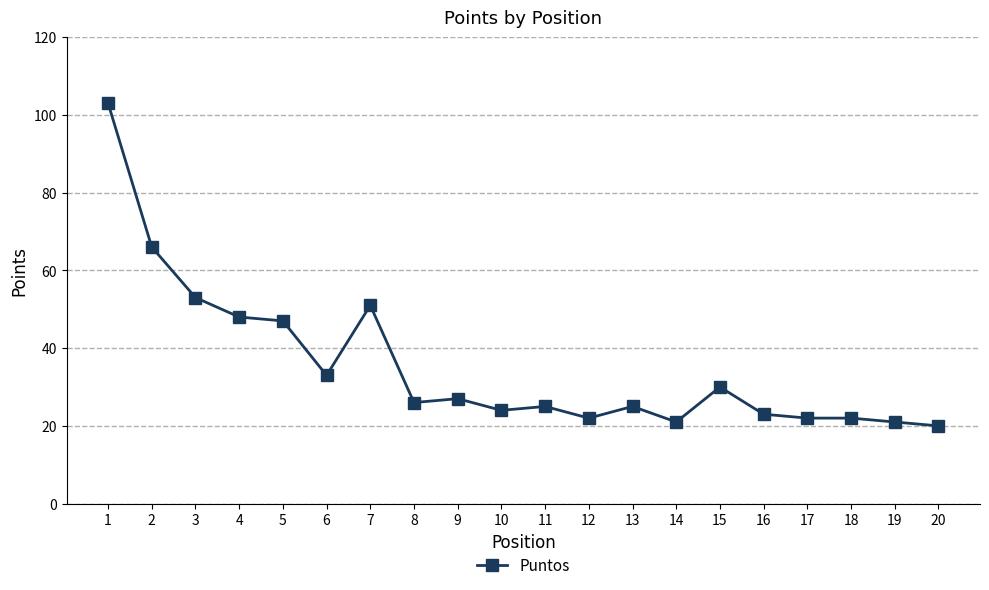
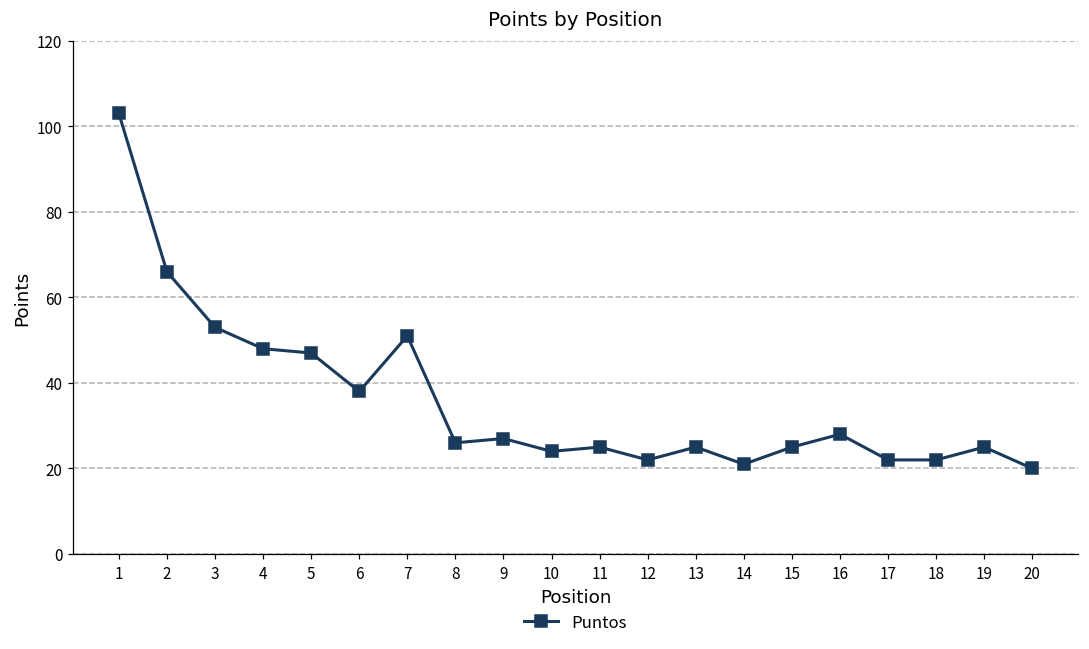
  {
    "1": 103,
    "2": 66,
    "3": 53,
    "4": 48,
    "5": 47,
-   "6": 33,
+   "6": 38,
    "7": 51,
    "8": 26,
    "9": 27,
    "10": 24,
    "11": 25,
    "12": 22,
    "13": 25,
    "14": 21,
-   "15": 30,
-   "16": 23,
+   "15": 25,
+   "16": 28,
    "17": 22,
    "18": 22,
-   "19": 21,
+   "19": 25,
    "20": 20
  }
